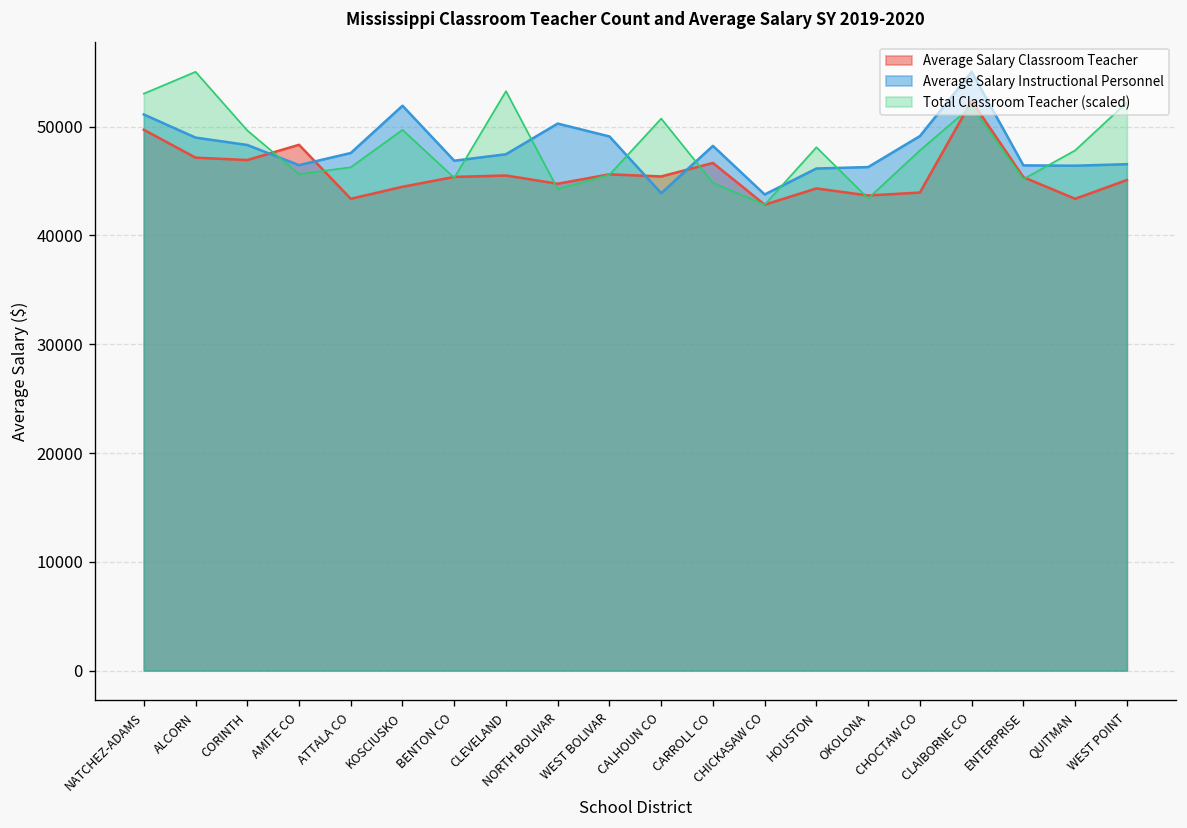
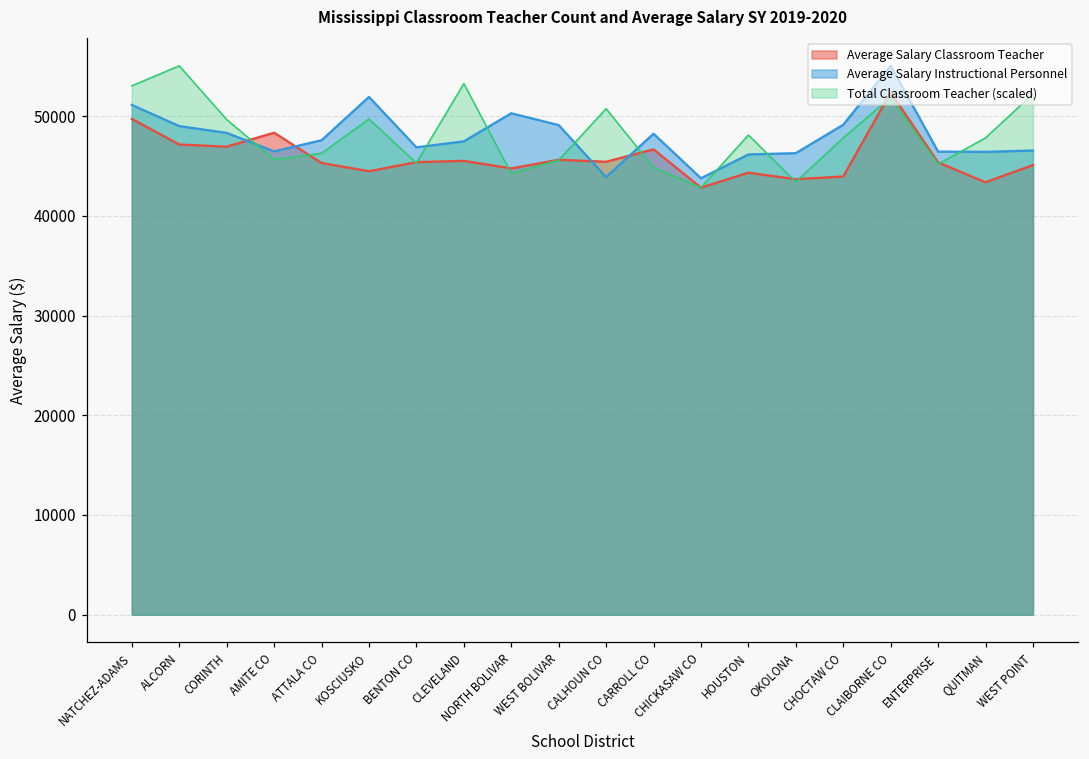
  {
    "Average Salary Classroom Teacher": {
      "NATCHEZ-ADAMS": 50000,
      "ALCORN": 47000,
      "CORINTH": 47000,
      "AMITE CO": 48000,
-     "ATTALA CO": 43000,
+     "ATTALA CO": 45000,
      "KOSCIUSKO": 44000,
      "CLEVELAND": 46000,
      "NORTH BOLIVAR": 45000,
      "CALHOUN CO": 45000,
      "CARROLL CO": 47000,
      "HOUSTON": 44000,
      "CHOCTAW CO": 44000,
      "QUITMAN": 43000,
      "WEST POINT": 45000
    },
    "Average Salary Instructional Personnel": {
      "NATCHEZ-ADAMS": 51000,
      "ALCORN": 49000,
      "CORINTH": 48000,
      "AMITE CO": 46000,
      "ATTALA CO": 48000,
      "KOSCIUSKO": 52000,
      "BENTON CO": 47000,
      "CLEVELAND": 47000,
      "NORTH BOLIVAR": 50000,
      "WEST BOLIVAR": 49000,
      "CALHOUN CO": 44000,
      "CARROLL CO": 48000,
      "CHICKASAW CO": 44000,
      "HOUSTON": 46000,
      "OKOLONA": 46000,
      "CHOCTAW CO": 49000,
      "ENTERPRISE": 46000,
      "QUITMAN": 46000,
      "WEST POINT": 47000
    },
    "Total Classroom Teacher (scaled)": {
      "NATCHEZ-ADAMS": 53000,
      "ALCORN": 55000,
      "CORINTH": 50000,
      "AMITE CO": 46000,
      "ATTALA CO": 46000,
      "KOSCIUSKO": 50000,
      "CLEVELAND": 53000,
      "NORTH BOLIVAR": 44000,
      "CALHOUN CO": 51000,
      "CARROLL CO": 45000,
      "HOUSTON": 48000,
      "CHOCTAW CO": 48000,
      "QUITMAN": 48000
    }
  }
